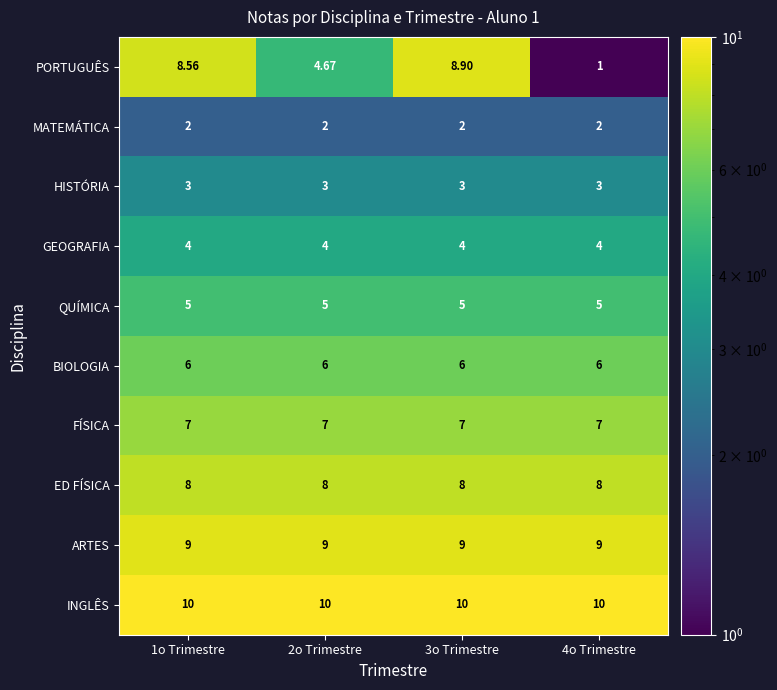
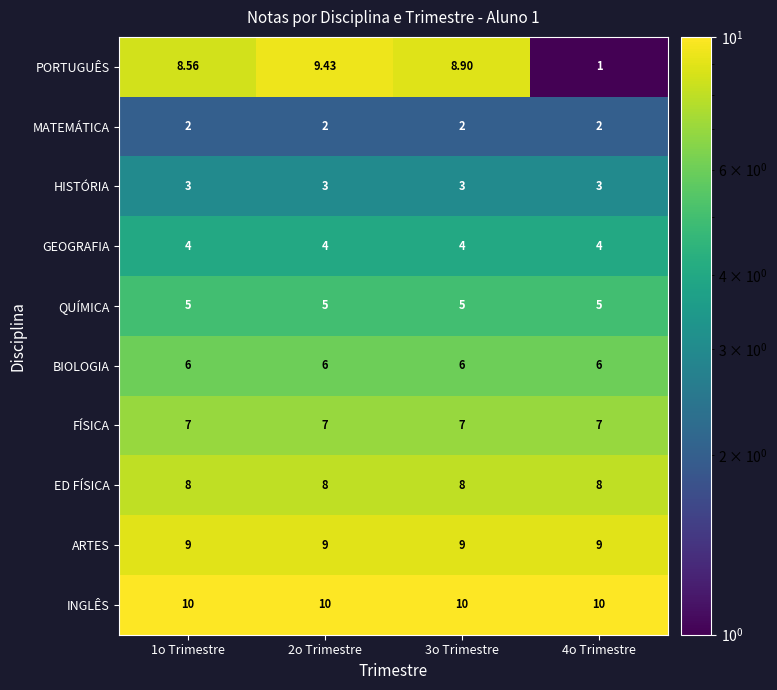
  {
    "PORTUGUÊS": {
      "1o Trimestre": 8.56,
-     "2o Trimestre": 4.67,
+     "2o Trimestre": 9.43,
      "3o Trimestre": 8.90,
      "4o Trimestre": 1
    },
    "MATEMÁTICA": {
      "1o Trimestre": 2,
      "2o Trimestre": 2,
      "3o Trimestre": 2,
      "4o Trimestre": 2
    },
    "HISTÓRIA": {
      "1o Trimestre": 3,
      "2o Trimestre": 3,
      "3o Trimestre": 3,
      "4o Trimestre": 3
    },
    "GEOGRAFIA": {
      "1o Trimestre": 4,
      "2o Trimestre": 4,
      "3o Trimestre": 4,
      "4o Trimestre": 4
    },
    "QUÍMICA": {
      "1o Trimestre": 5,
      "2o Trimestre": 5,
      "3o Trimestre": 5,
      "4o Trimestre": 5
    },
    "BIOLOGIA": {
      "1o Trimestre": 6,
      "2o Trimestre": 6,
      "3o Trimestre": 6,
      "4o Trimestre": 6
    },
    "FÍSICA": {
      "1o Trimestre": 7,
      "2o Trimestre": 7,
      "3o Trimestre": 7,
      "4o Trimestre": 7
    },
    "ED FÍSICA": {
      "1o Trimestre": 8,
      "2o Trimestre": 8,
      "3o Trimestre": 8,
      "4o Trimestre": 8
    },
    "ARTES": {
      "1o Trimestre": 9,
      "2o Trimestre": 9,
      "3o Trimestre": 9,
      "4o Trimestre": 9
    },
    "INGLÊS": {
      "1o Trimestre": 10,
      "2o Trimestre": 10,
      "3o Trimestre": 10,
      "4o Trimestre": 10
    }
  }
